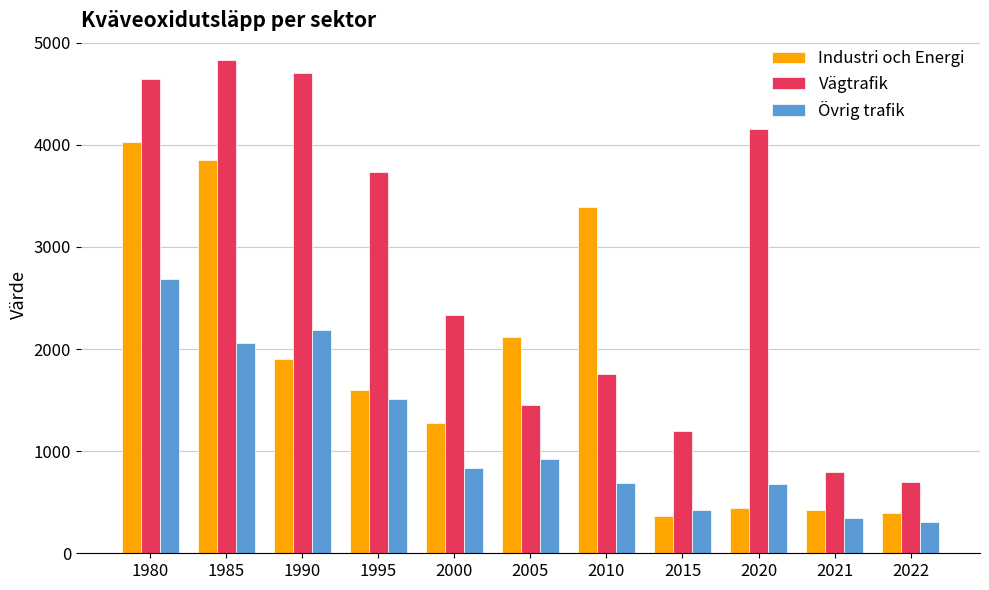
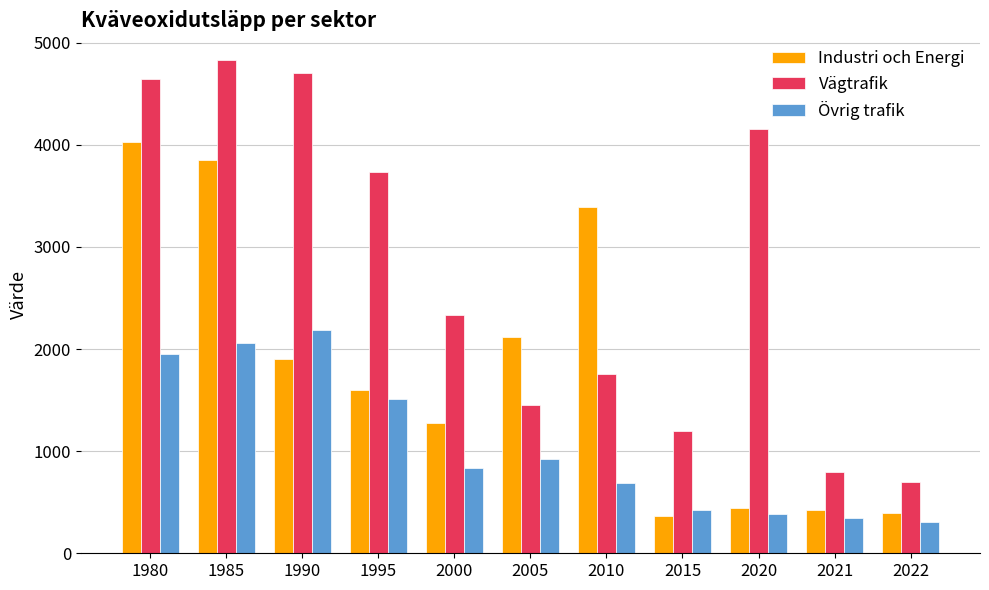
  {
    "Industri och Energi": {
      "1980": 4030,
      "1985": 3850,
      "1990": 1900,
      "1995": 1600,
      "2000": 1270,
      "2005": 2110,
      "2010": 3390,
      "2015": 370,
      "2020": 450,
      "2021": 420,
      "2022": 390
    },
    "Vägtrafik": {
      "1980": 4650,
      "1985": 4830,
      "1990": 4710,
      "1995": 3740,
      "2000": 2330,
      "2005": 1450,
      "2010": 1760,
      "2015": 1200,
      "2020": 4150,
      "2021": 790,
      "2022": 700
    },
    "Övrig trafik": {
-     "1980": 2680,
+     "1980": 1950,
      "1985": 2060,
      "1990": 2180,
      "1995": 1510,
      "2000": 830,
      "2005": 920,
      "2010": 690,
      "2015": 420,
-     "2020": 680,
+     "2020": 380,
      "2021": 350,
      "2022": 310
    }
  }
